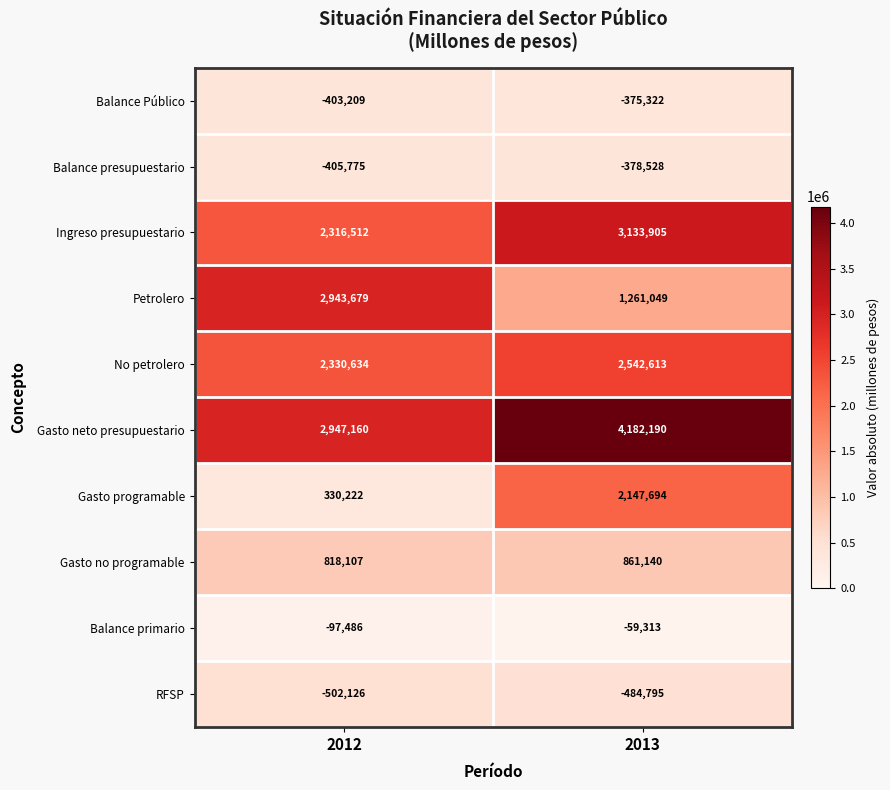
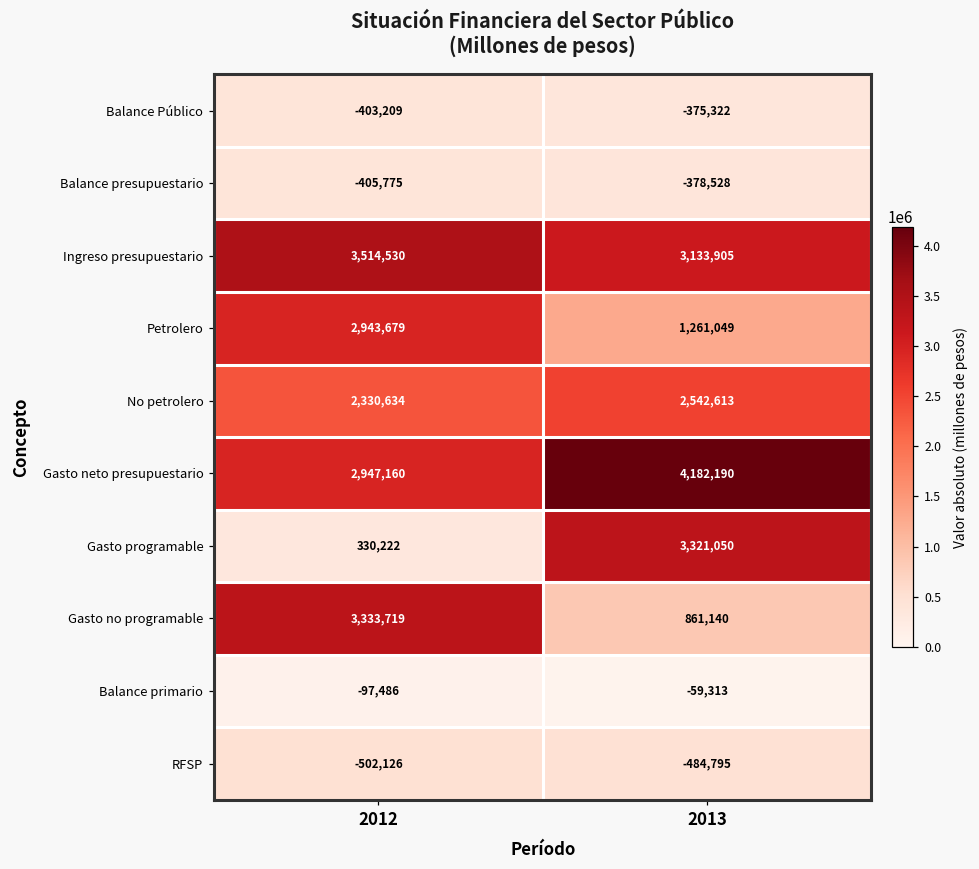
  {
    "Ingreso presupuestario": {
-     "2012": "2,316,512"
+     "2012": "3,514,530"
    },
    "Gasto programable": {
-     "2013": "2,147,694"
+     "2013": "3,321,050"
    },
    "Gasto no programable": {
-     "2012": "818,107"
+     "2012": "3,333,719"
    }
  }
